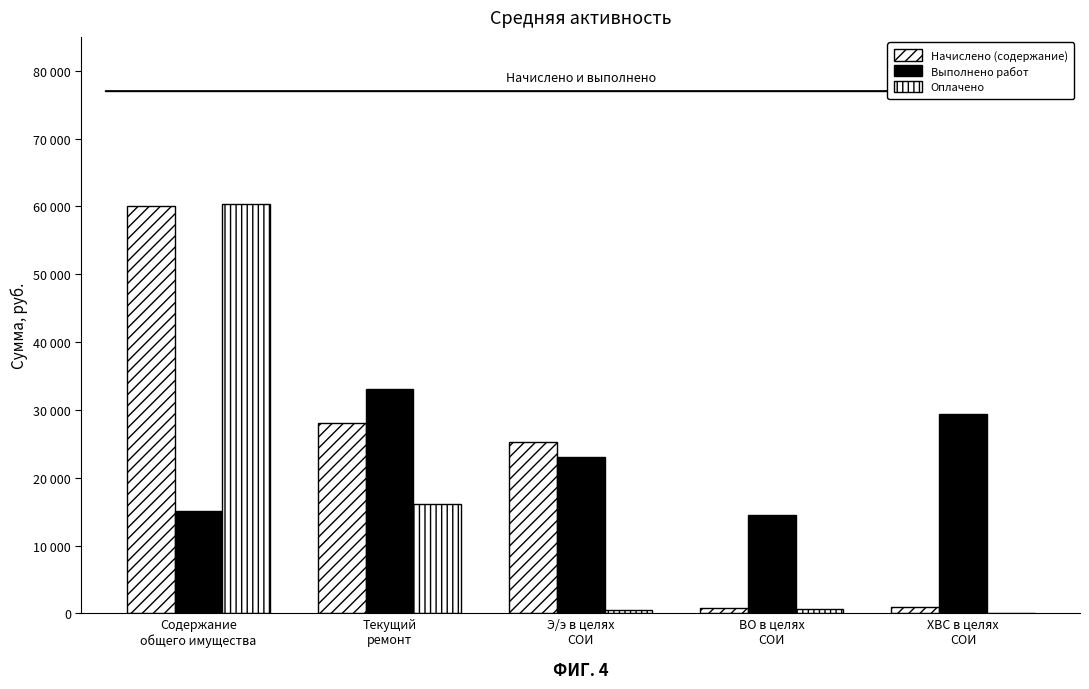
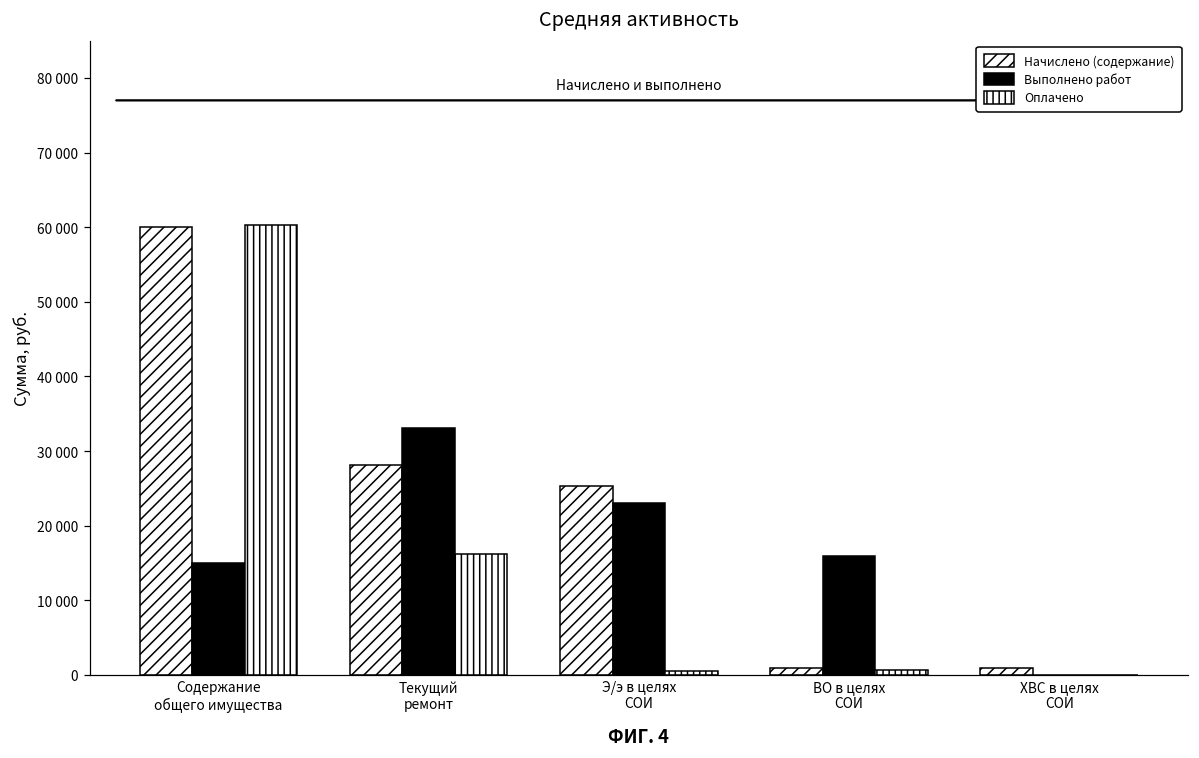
  {
    "Выполнено работ": {
      "Содержание общего имущества": 15000,
      "Текущий ремонт": 33000,
      "Э/э в целях СОИ": 23000,
-     "ВО в целях СОИ": 15000,
-     "ХВС в целях СОИ": 29000
+     "ВО в целях СОИ": 16000,
+     "ХВС в целях СОИ": 0
    }
  }
